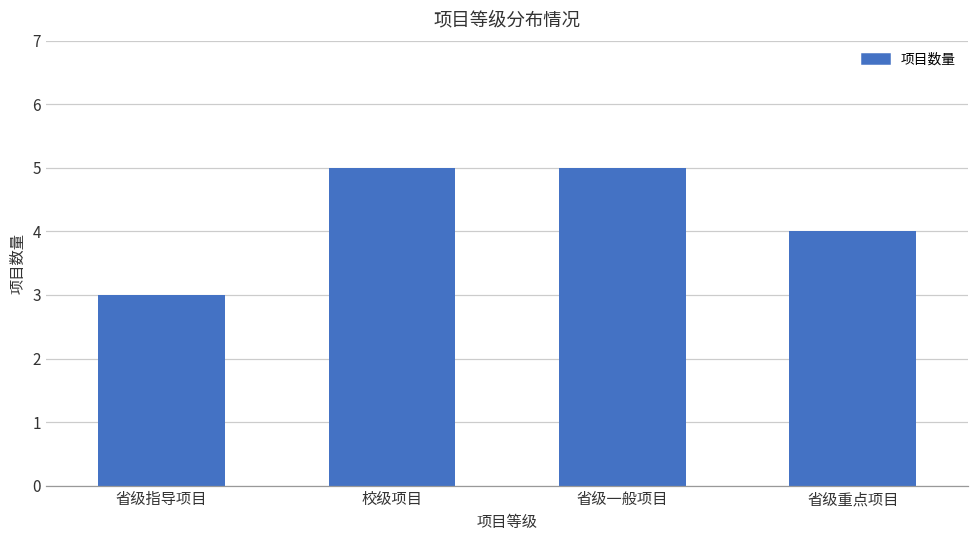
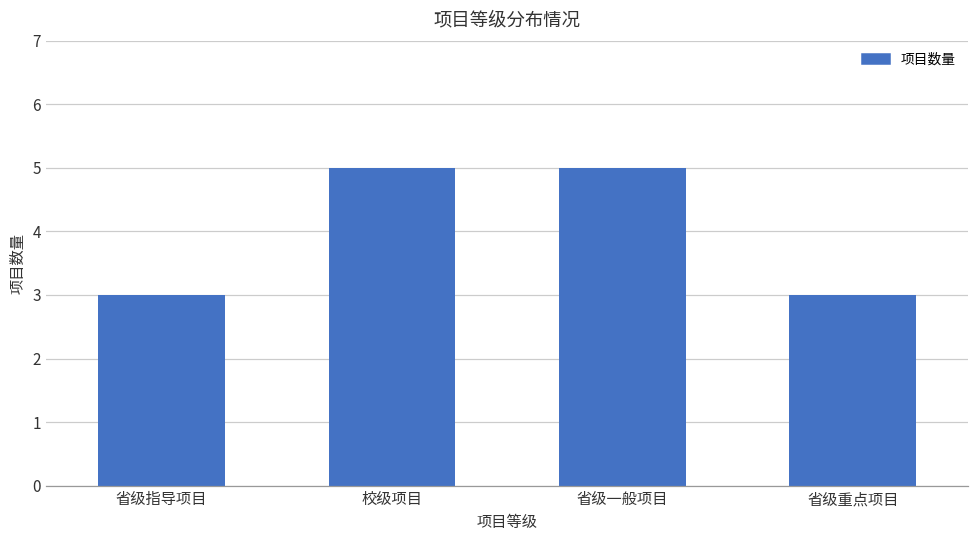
  {
    "省级指导项目": 3,
    "校级项目": 5,
    "省级一般项目": 5,
-   "省级重点项目": 4
+   "省级重点项目": 3
  }
